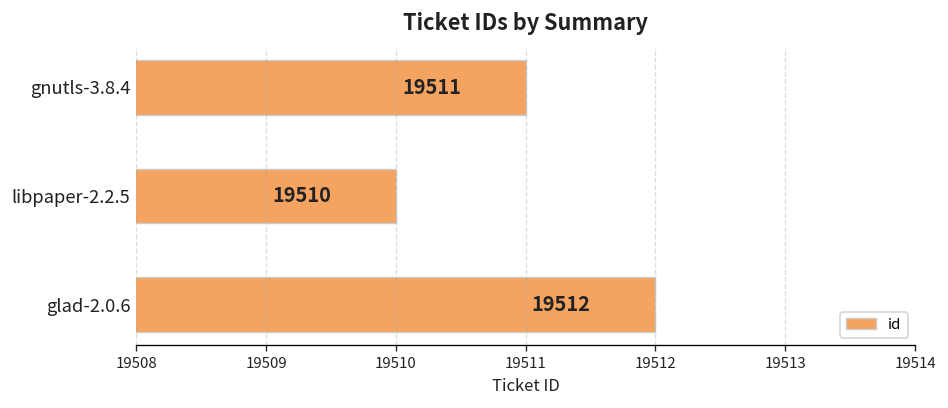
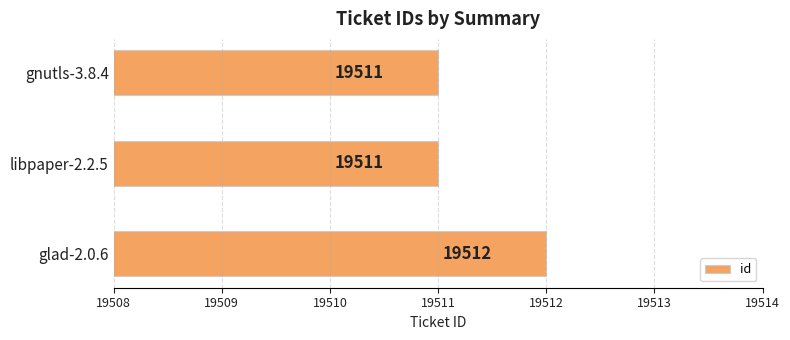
  {
    "gnutls-3.8.4": 19511,
-   "libpaper-2.2.5": 19510,
+   "libpaper-2.2.5": 19511,
    "glad-2.0.6": 19512
  }
